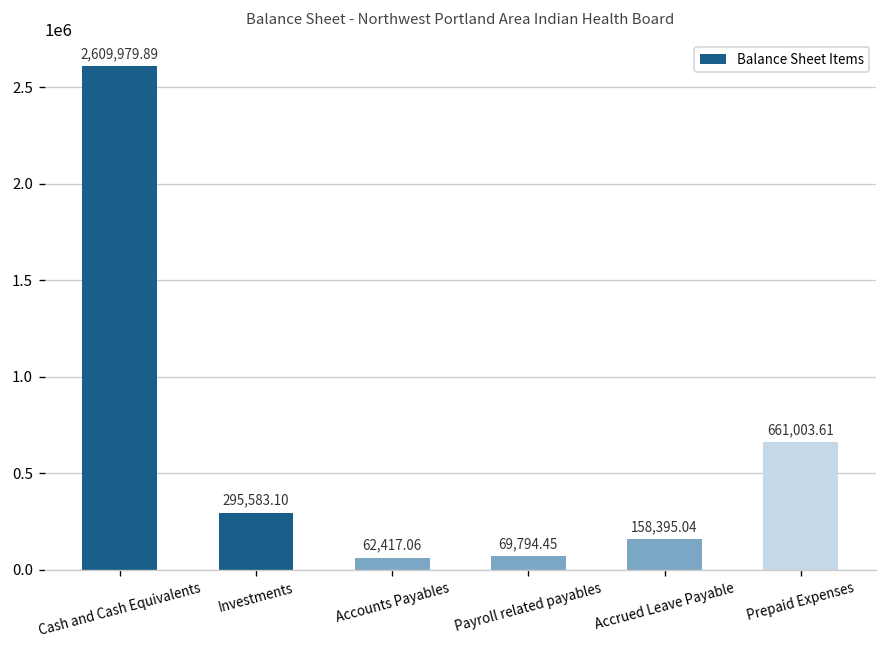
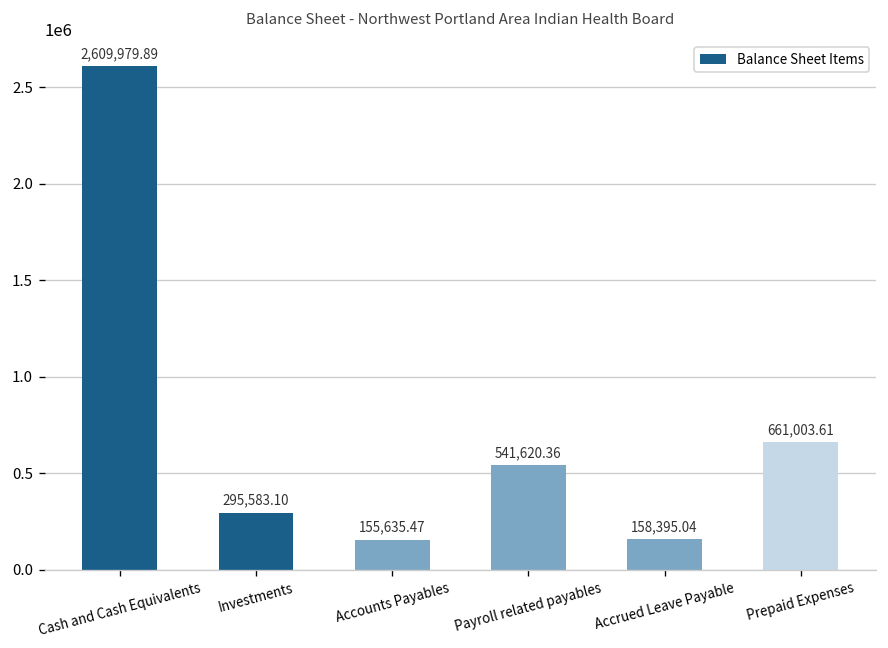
  {
    "Cash and Cash Equivalents": "2,609,979.89",
    "Investments": "295,583.10",
-   "Accounts Payables": "62,417.06",
-   "Payroll related payables": "69,794.45",
+   "Accounts Payables": "155,635.47",
+   "Payroll related payables": "541,620.36",
    "Accrued Leave Payable": "158,395.04",
    "Prepaid Expenses": "661,003.61"
  }
